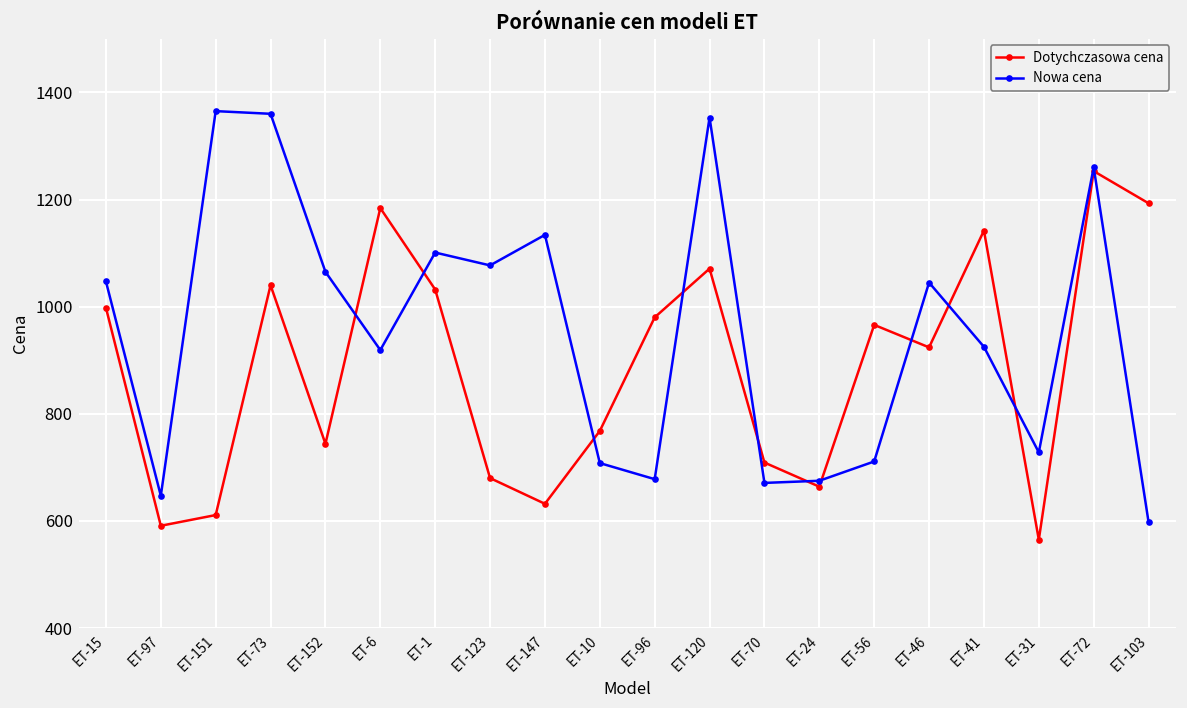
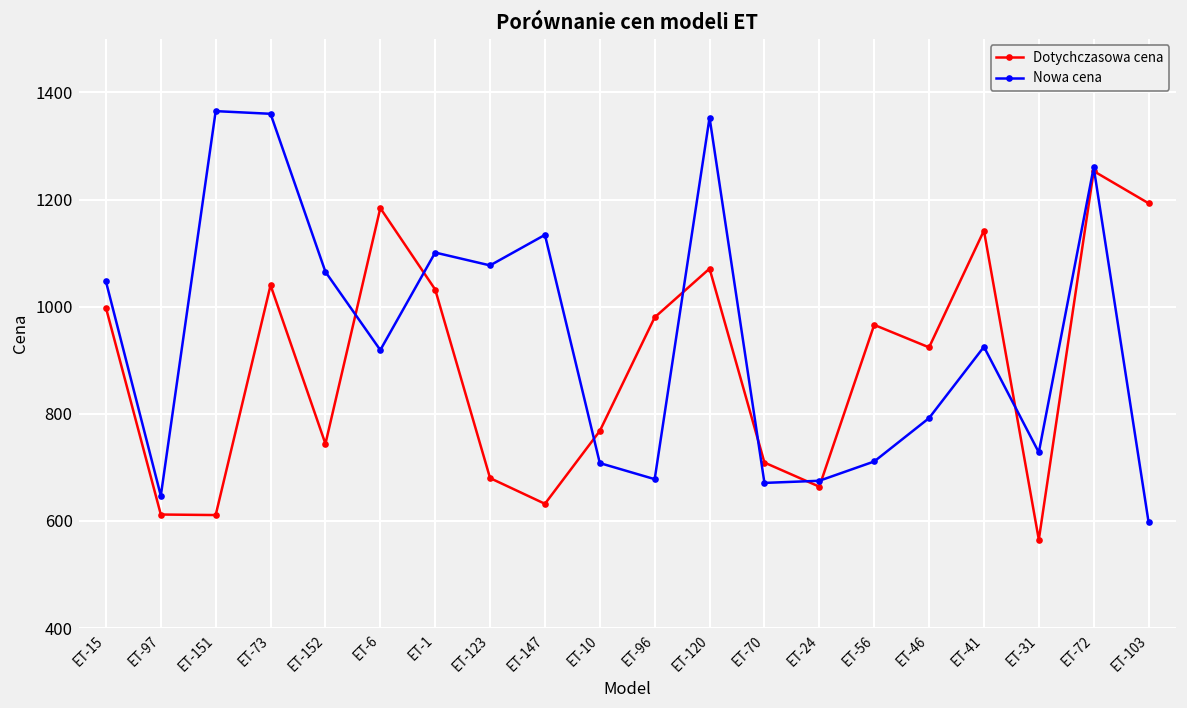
  {
    "Dotychczasowa cena": {
      "ET-15": 1000,
-     "ET-97": 590,
+     "ET-97": 610,
      "ET-151": 610,
      "ET-73": 1040,
      "ET-152": 740,
      "ET-6": 1180,
      "ET-1": 1030,
      "ET-123": 680,
      "ET-147": 630,
      "ET-10": 770,
      "ET-96": 980,
      "ET-120": 1070,
      "ET-70": 710,
      "ET-24": 660,
      "ET-56": 970,
      "ET-46": 920,
      "ET-41": 1140,
      "ET-31": 570,
      "ET-72": 1250,
      "ET-103": 1190
    },
    "Nowa cena": {
      "ET-15": 1050,
      "ET-97": 650,
      "ET-151": 1370,
      "ET-73": 1360,
      "ET-152": 1070,
      "ET-6": 920,
      "ET-1": 1100,
      "ET-123": 1080,
      "ET-147": 1130,
      "ET-10": 710,
      "ET-96": 680,
      "ET-120": 1350,
      "ET-70": 670,
      "ET-24": 680,
      "ET-56": 710,
-     "ET-46": 1050,
+     "ET-46": 790,
      "ET-41": 930,
      "ET-31": 730,
      "ET-72": 1260,
      "ET-103": 600
    }
  }
